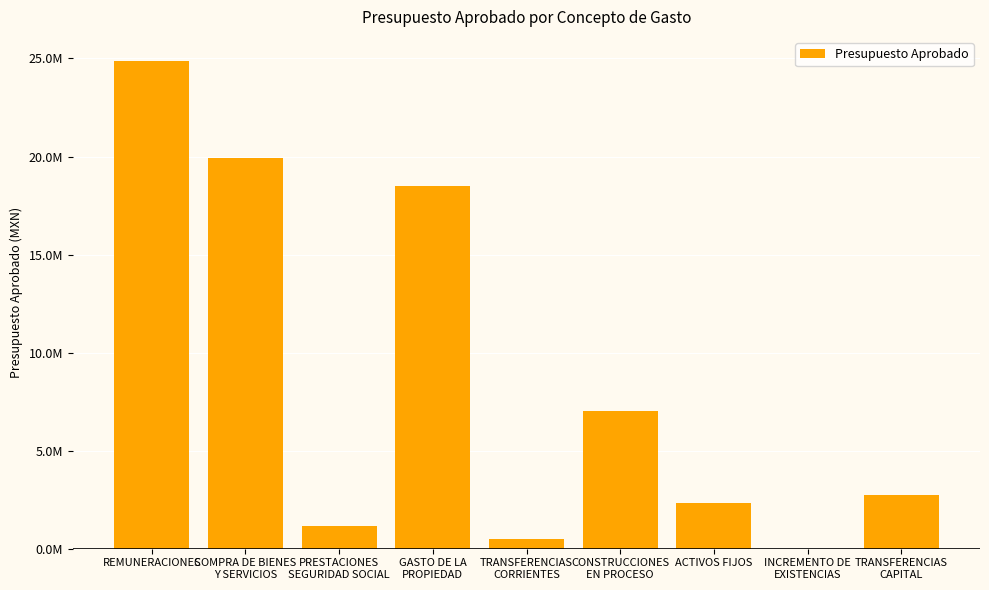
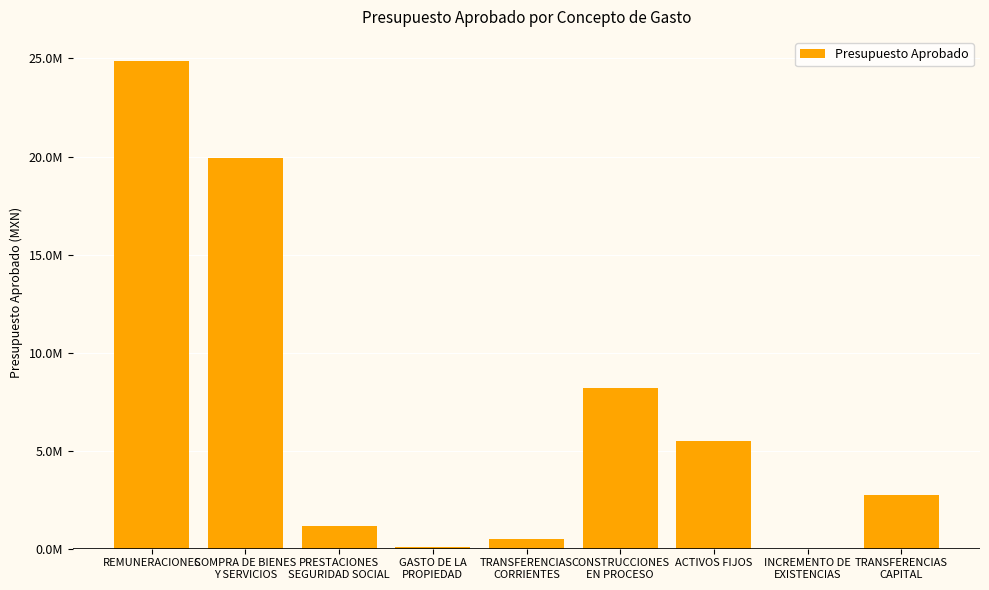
  {
    "REMUNERACIONES": 24900000,
    "COMPRA DE BIENES Y SERVICIOS": 19900000,
    "PRESTACIONES SEGURIDAD SOCIAL": 1100000,
-   "GASTO DE LA PROPIEDAD": 18500000,
+   "GASTO DE LA PROPIEDAD": 100000,
    "TRANSFERENCIAS CORRIENTES": 500000,
-   "CONSTRUCCIONES EN PROCESO": 7000000,
-   "ACTIVOS FIJOS": 2400000,
+   "CONSTRUCCIONES EN PROCESO": 8200000,
+   "ACTIVOS FIJOS": 5500000,
    "TRANSFERENCIAS CAPITAL": 2700000
  }
